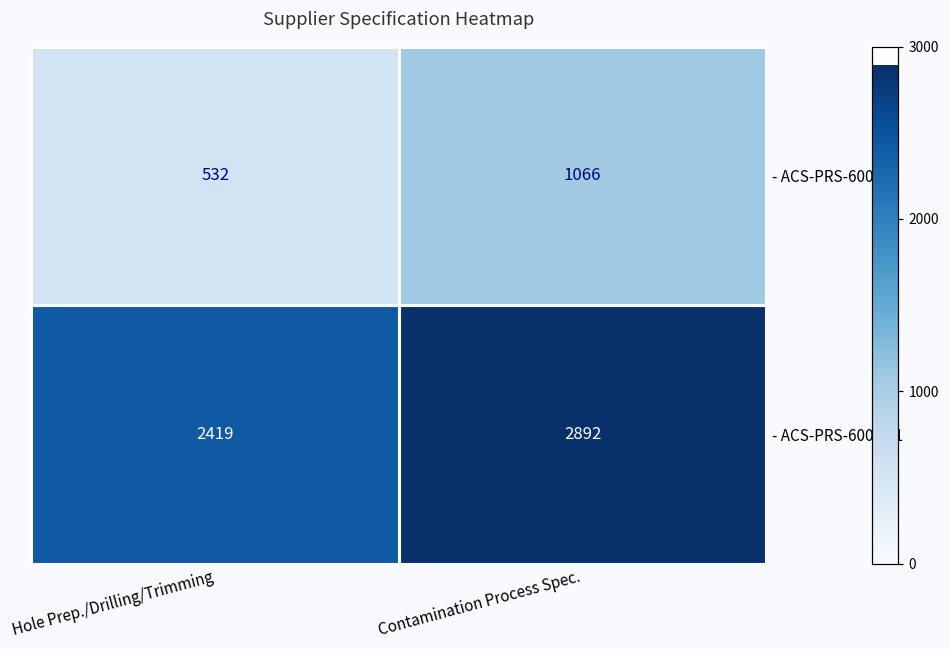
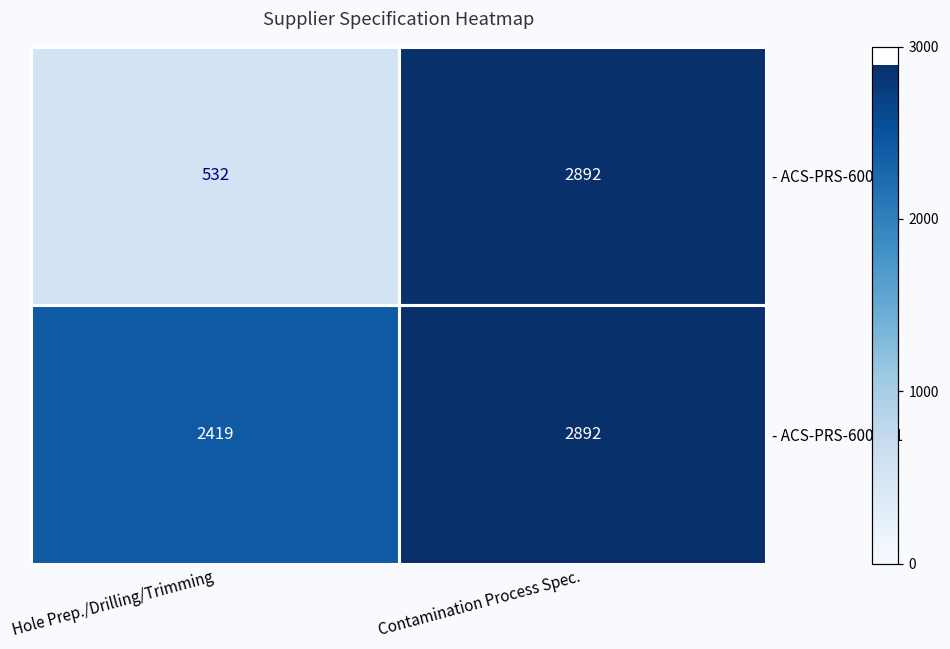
  {
    "- ACS-PRS-6002": {
      "Hole Prep./Drilling/Trimming": 532,
-     "Contamination Process Spec.": 1066
+     "Contamination Process Spec.": 2892
    },
    "- ACS-PRS-6002.01": {
      "Hole Prep./Drilling/Trimming": 2419,
      "Contamination Process Spec.": 2892
    }
  }
